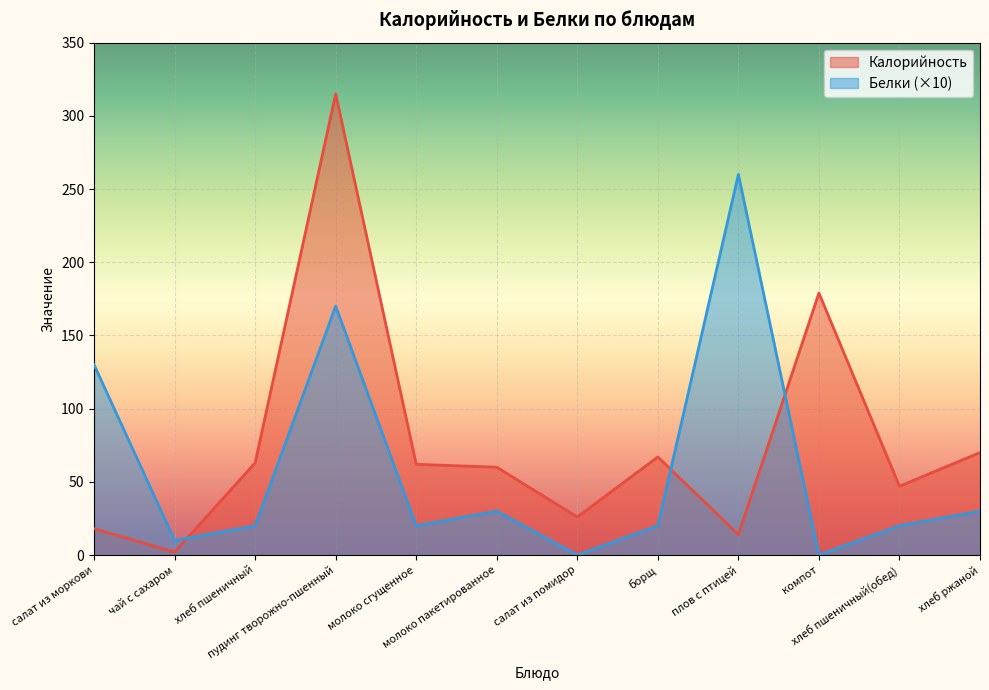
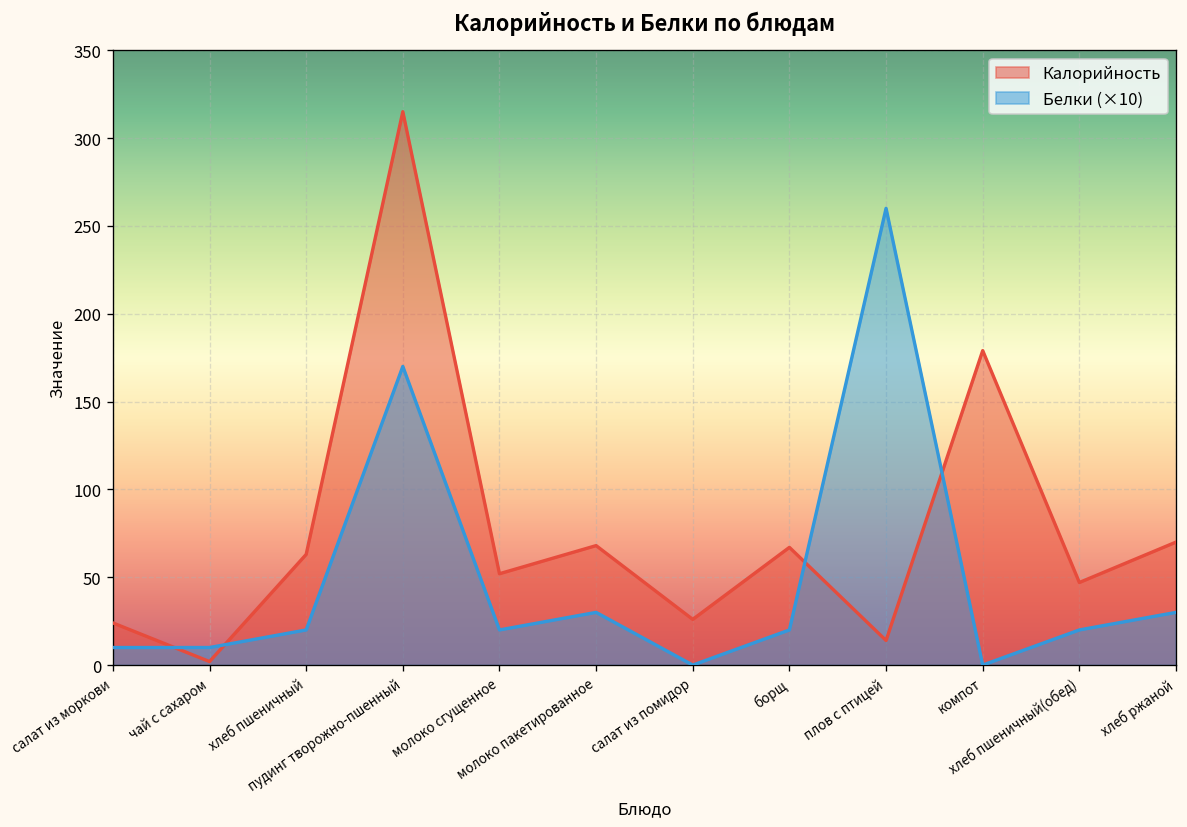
  {
    "Калорийность": {
-     "салат из моркови": 18,
+     "салат из моркови": 24,
      "чай с сахаром": 2,
      "хлеб пшеничный": 63,
      "пудинг творожно-пшенный": 315,
-     "молоко сгущенное": 62,
-     "молоко пакетированное": 60,
+     "молоко сгущенное": 52,
+     "молоко пакетированное": 68,
      "салат из помидор": 26,
      "борщ": 67,
      "плов с птицей": 14,
      "компот": 179,
      "хлеб пшеничный(обед)": 47,
      "хлеб ржаной": 70
    },
    "Белки (×10)": {
-     "салат из моркови": 130,
+     "салат из моркови": 10,
      "чай с сахаром": 10,
      "хлеб пшеничный": 20,
      "пудинг творожно-пшенный": 170,
      "молоко сгущенное": 20,
      "молоко пакетированное": 30,
      "салат из помидор": 0,
      "борщ": 20,
      "плов с птицей": 260,
      "компот": 0,
      "хлеб пшеничный(обед)": 20,
      "хлеб ржаной": 30
    }
  }
